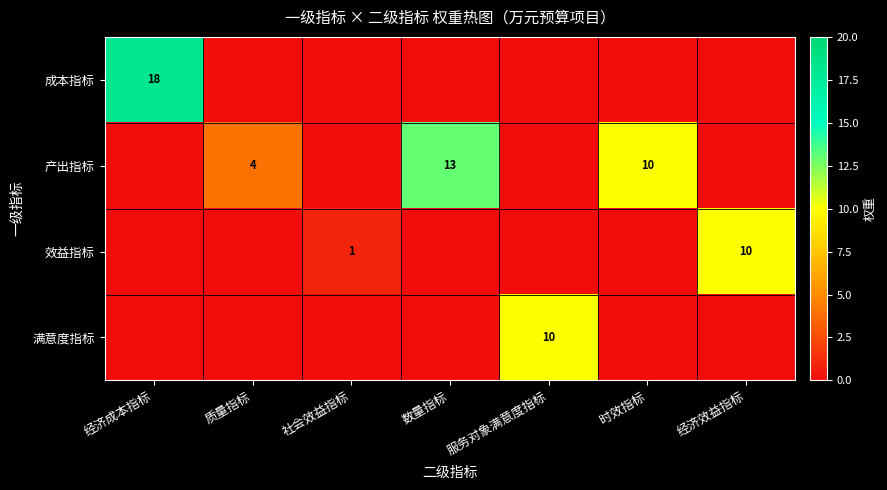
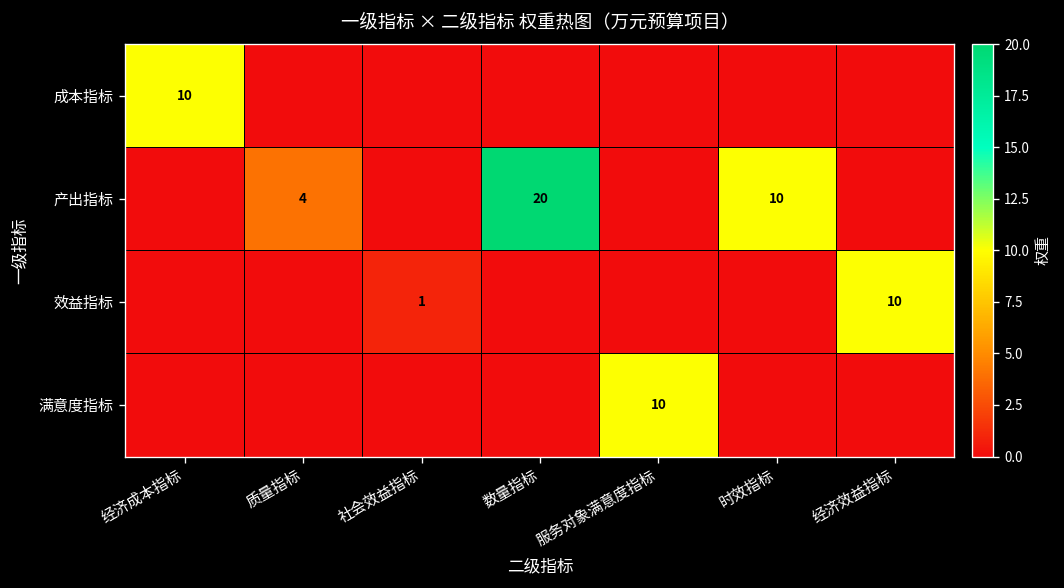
  {
    "成本指标": {
-     "经济成本指标": 18
+     "经济成本指标": 10
    },
    "产出指标": {
      "质量指标": 4,
-     "数量指标": 13,
+     "数量指标": 20,
      "时效指标": 10
    },
    "效益指标": {
      "社会效益指标": 1,
      "经济效益指标": 10
    },
    "满意度指标": {
      "服务对象满意度指标": 10
    }
  }
